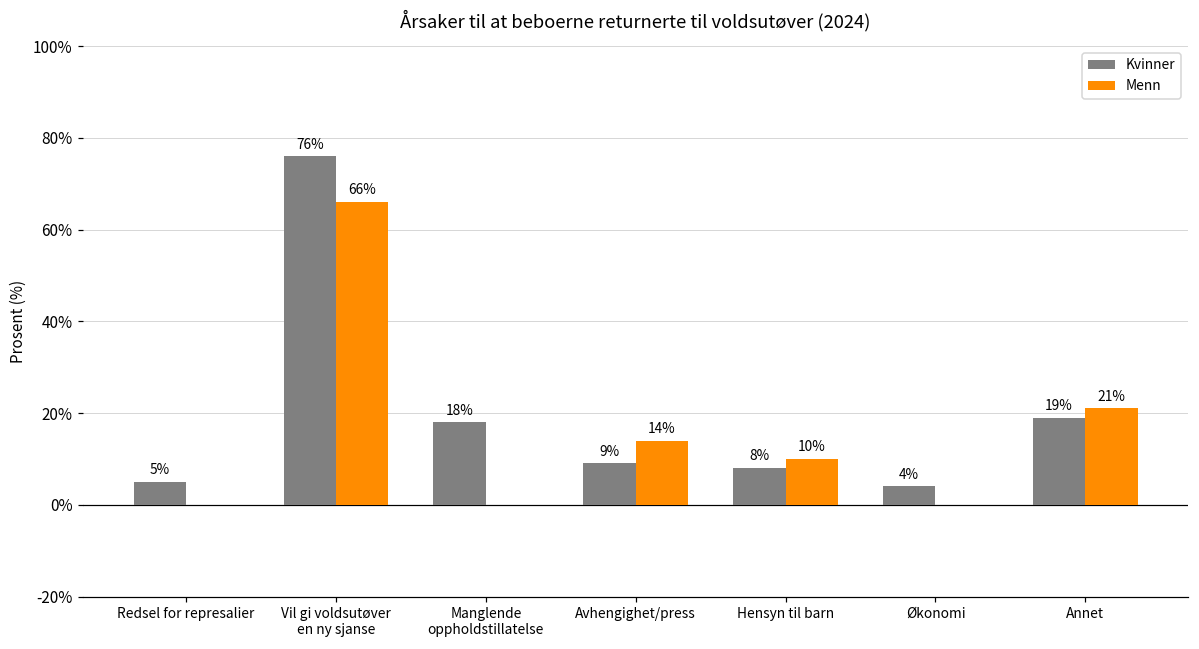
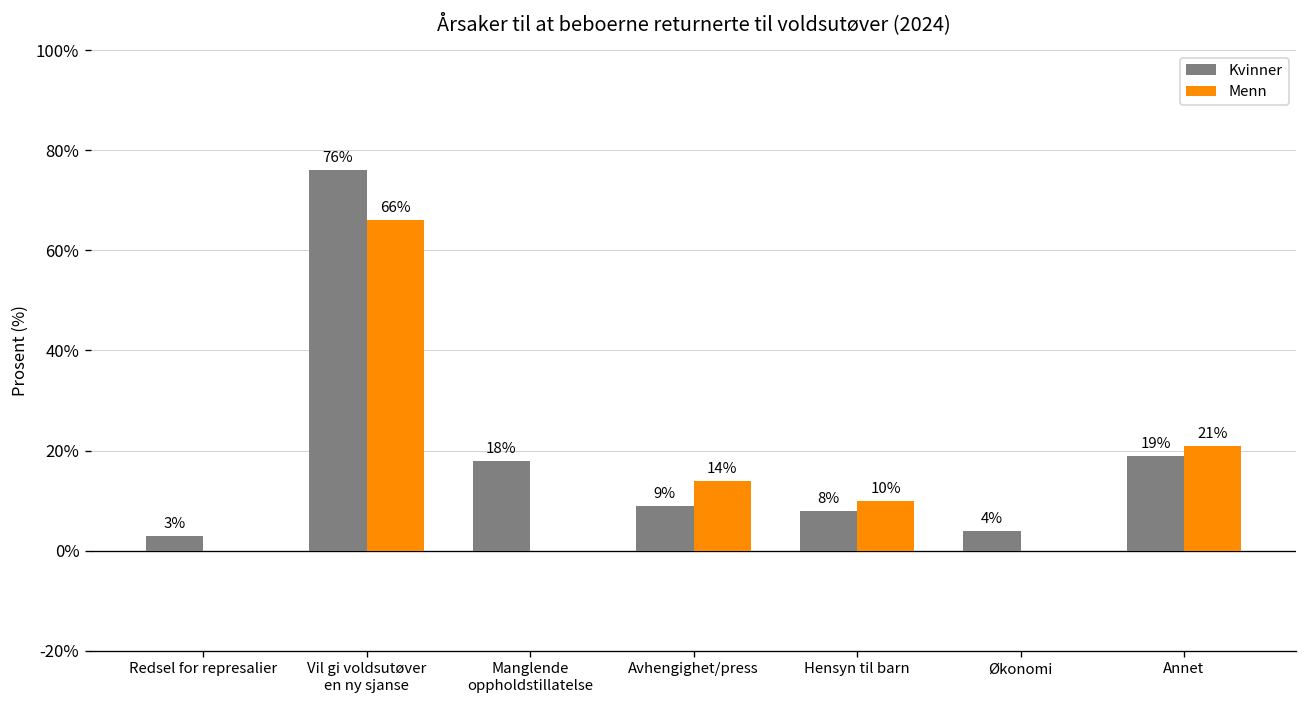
  {
    "Kvinner": {
-     "Redsel for represalier": "5%",
+     "Redsel for represalier": "3%",
      "Vil gi voldsutøver en ny sjanse": "76%",
      "Manglende oppholdstillatelse": "18%",
      "Avhengighet/press": "9%",
      "Hensyn til barn": "8%",
      "Økonomi": "4%",
      "Annet": "19%"
    },
    "Menn": {
      "Vil gi voldsutøver en ny sjanse": "66%",
      "Avhengighet/press": "14%",
      "Hensyn til barn": "10%",
      "Annet": "21%"
    }
  }
